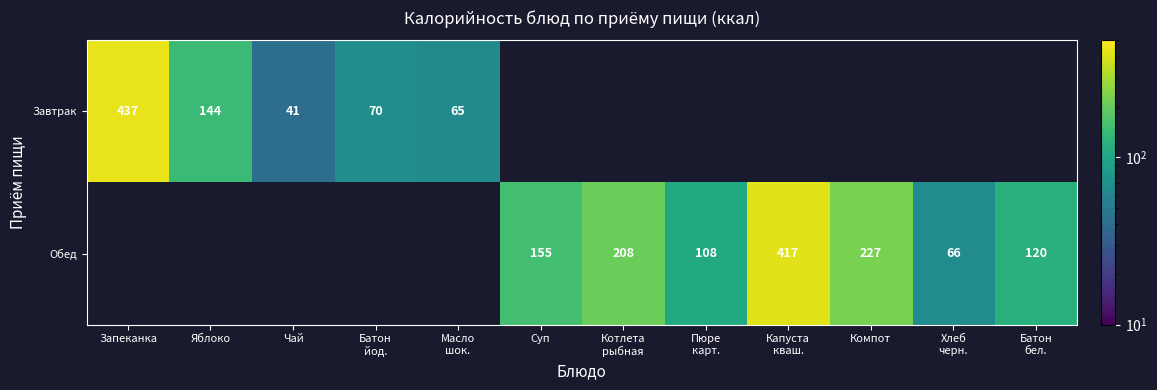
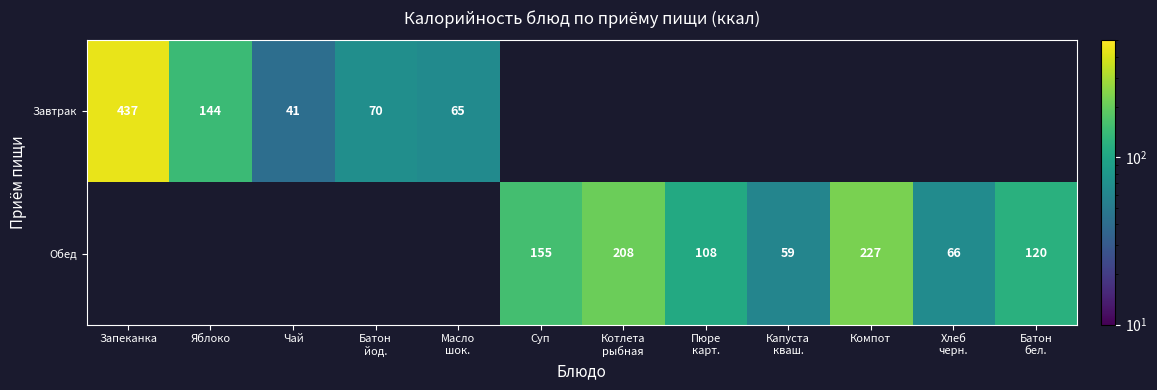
  {
    "Завтрак": {
      "Запеканка": 437,
      "Яблоко": 144,
      "Чай": 41,
      "Батон йод.": 70,
      "Масло шок.": 65
    },
    "Обед": {
      "Суп": 155,
      "Котлета рыбная": 208,
      "Пюре карт.": 108,
-     "Капуста кваш.": 417,
+     "Капуста кваш.": 59,
      "Компот": 227,
      "Хлеб черн.": 66,
      "Батон бел.": 120
    }
  }
